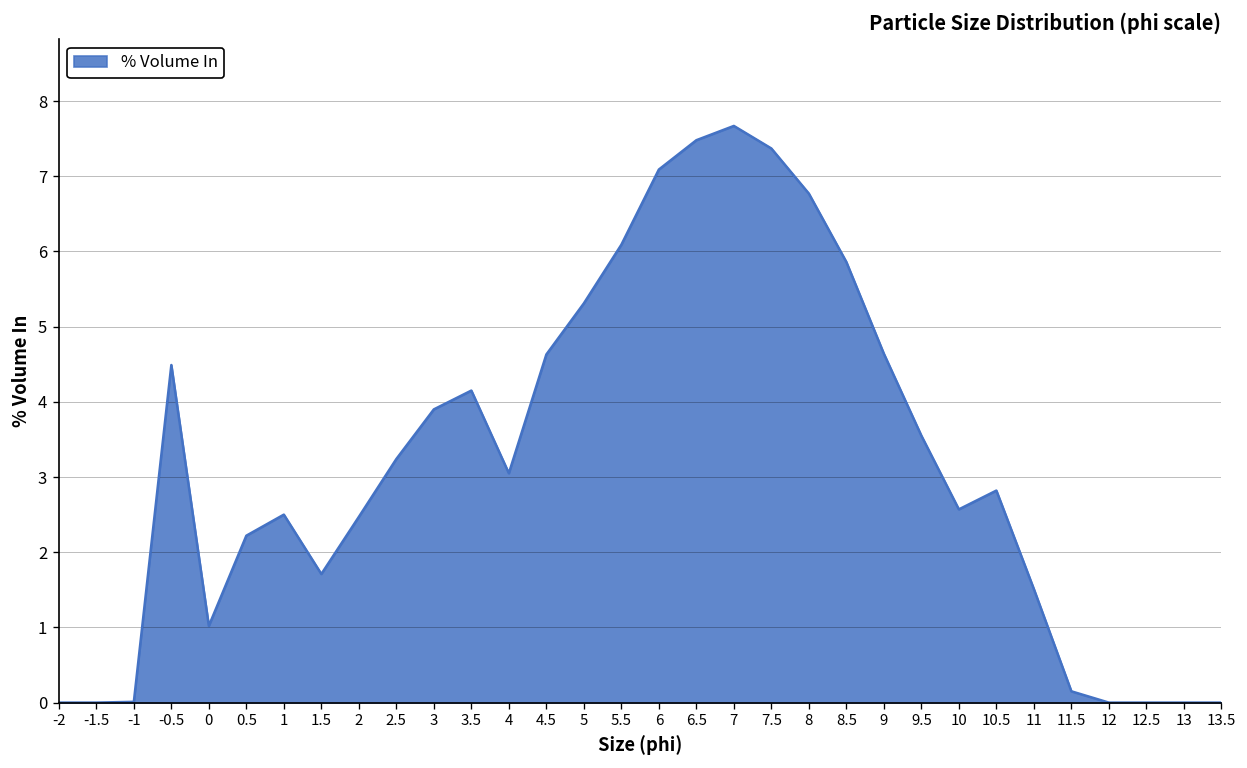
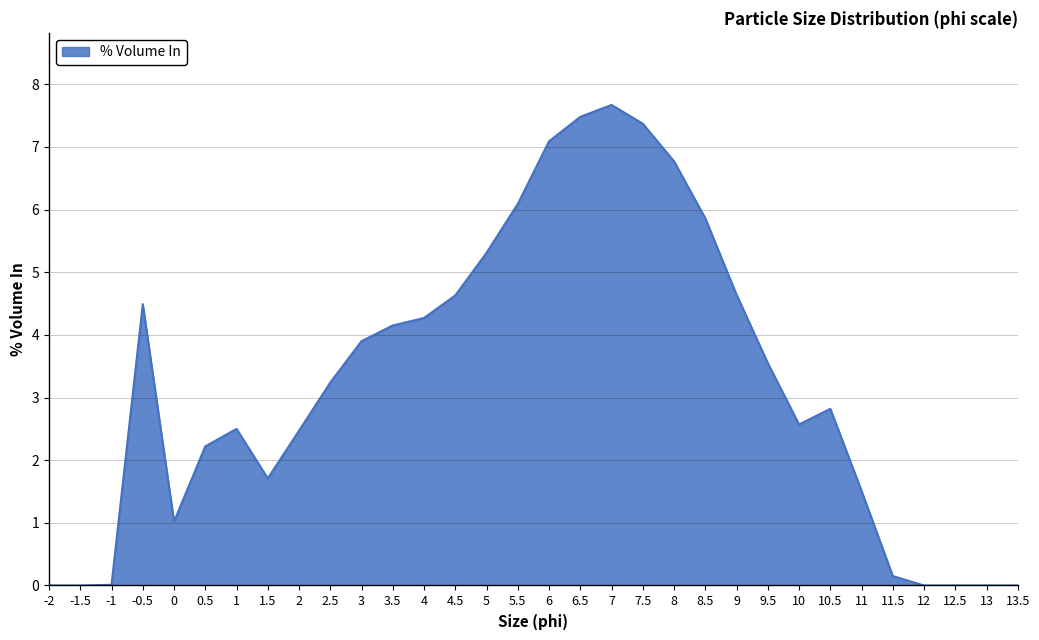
  {
    "-2": 0.0,
    "-1.5": 0.0,
    "-1": 0.0,
    "-0.5": 4.5,
    "0": 1.0,
    "0.5": 2.2,
    "1": 2.5,
    "1.5": 1.7,
    "2": 2.5,
    "2.5": 3.2,
    "3": 3.9,
    "3.5": 4.2,
-   "4": 3.1,
+   "4": 4.3,
    "4.5": 4.6,
    "5": 5.3,
    "5.5": 6.1,
    "6": 7.1,
    "6.5": 7.5,
    "7": 7.7,
    "7.5": 7.4,
    "8": 6.8,
    "8.5": 5.9,
    "9": 4.6,
    "9.5": 3.6,
    "10": 2.6,
    "10.5": 2.8,
    "11": 1.5,
    "11.5": 0.2,
    "12": 0.0,
    "12.5": 0.0,
    "13": 0.0,
    "13.5": 0.0
  }
